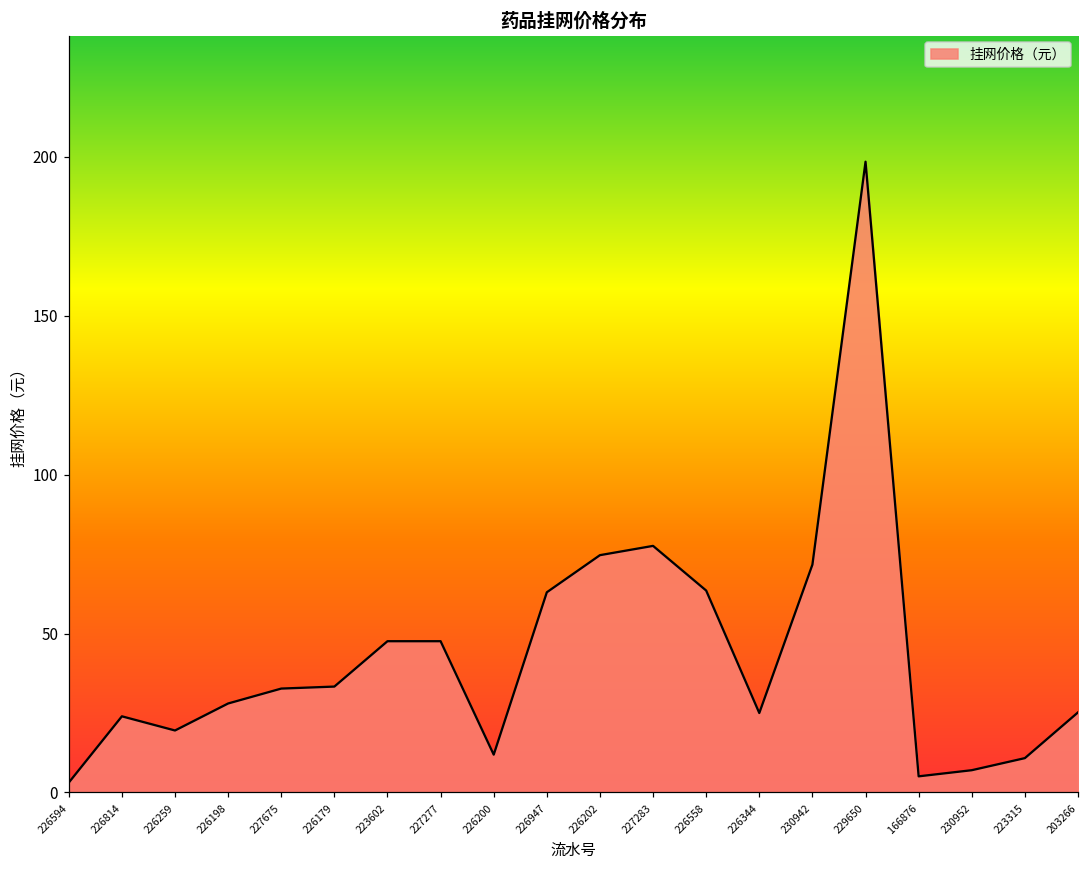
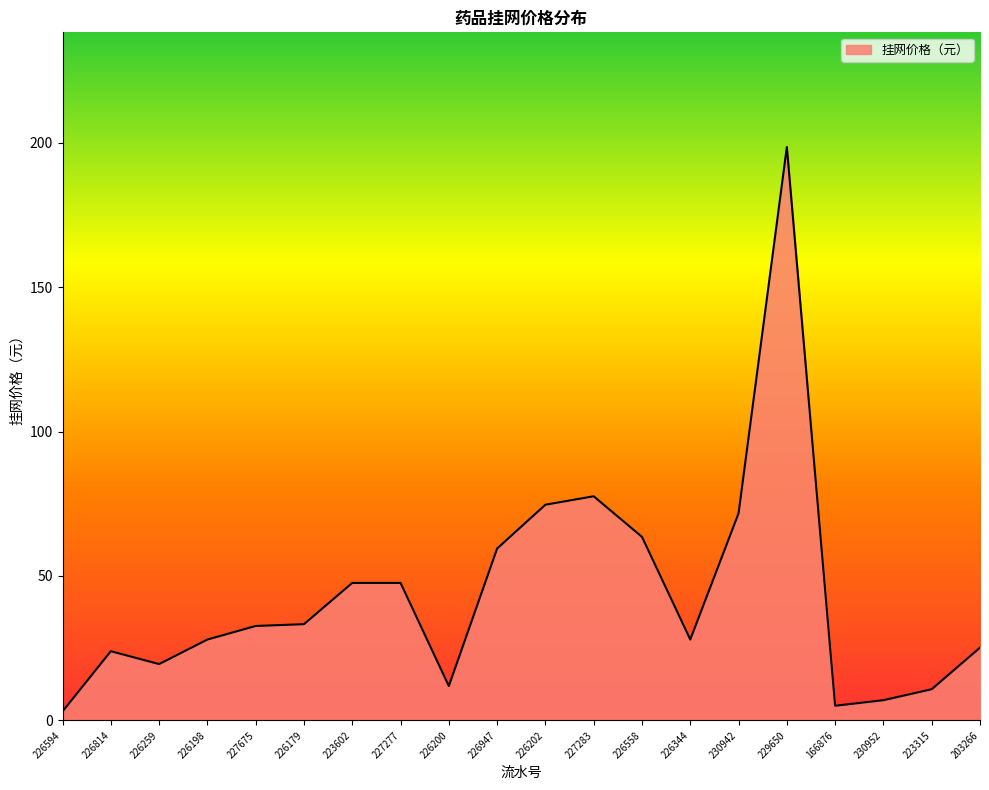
  {
    "226594": 3,
    "226814": 24,
    "226259": 20,
    "226198": 28,
    "227675": 33,
    "226179": 33,
    "223602": 48,
    "227277": 48,
    "226200": 12,
-   "226947": 63,
+   "226947": 60,
    "226202": 75,
    "227283": 78,
    "226558": 64,
-   "226344": 25,
+   "226344": 28,
    "230942": 72,
    "229650": 199,
    "166876": 5,
    "230952": 7,
    "223315": 11,
    "203266": 25
  }
